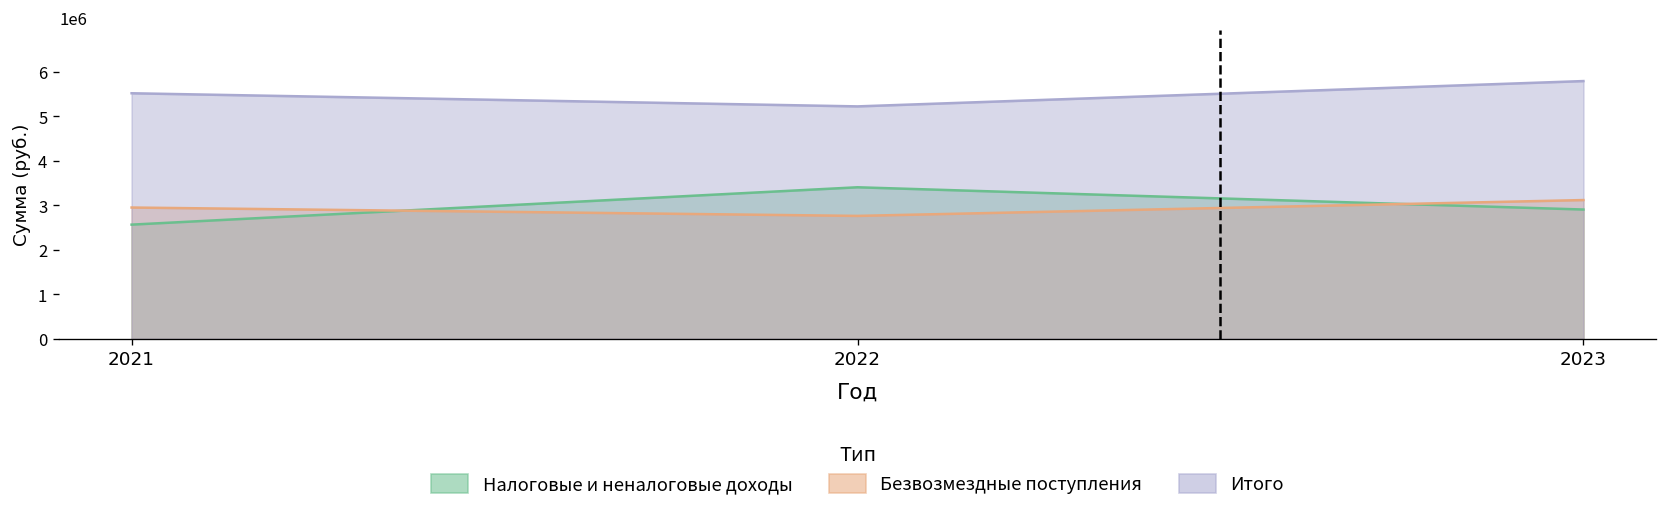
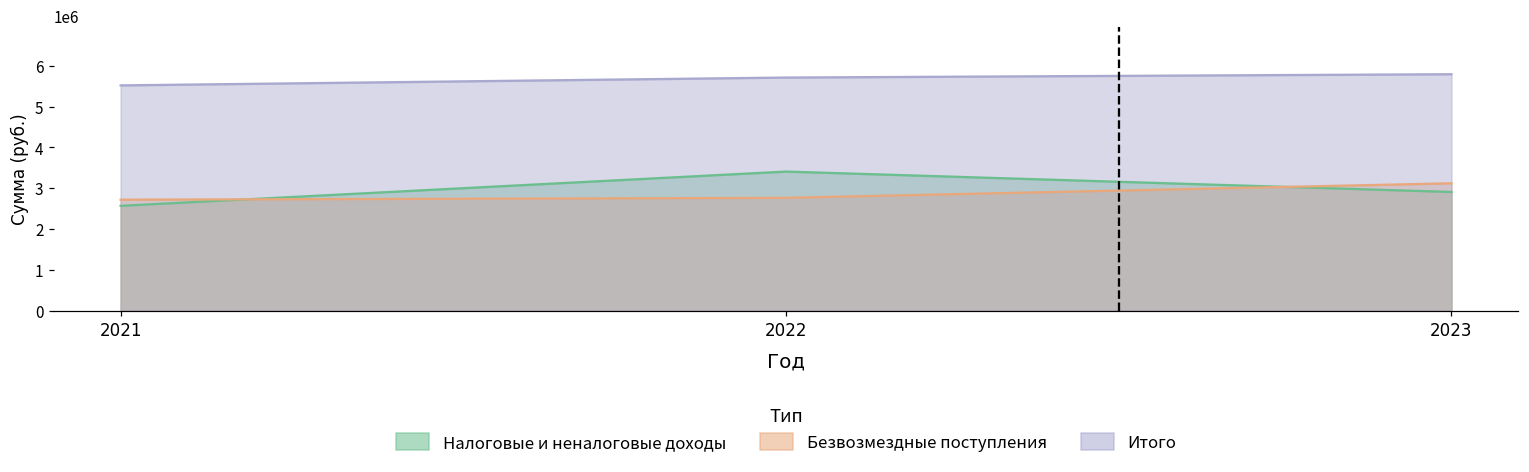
  {
    "Налоговые и неналоговые доходы": {
      "2021": 2600000,
      "2022": 3400000,
      "2023": 2900000
    },
    "Безвозмездные поступления": {
-     "2021": 3000000,
+     "2021": 2700000,
      "2022": 2800000,
      "2023": 3100000
    },
    "Итого": {
      "2021": 5500000,
-     "2022": 5200000,
+     "2022": 5700000,
      "2023": 5800000
    }
  }
